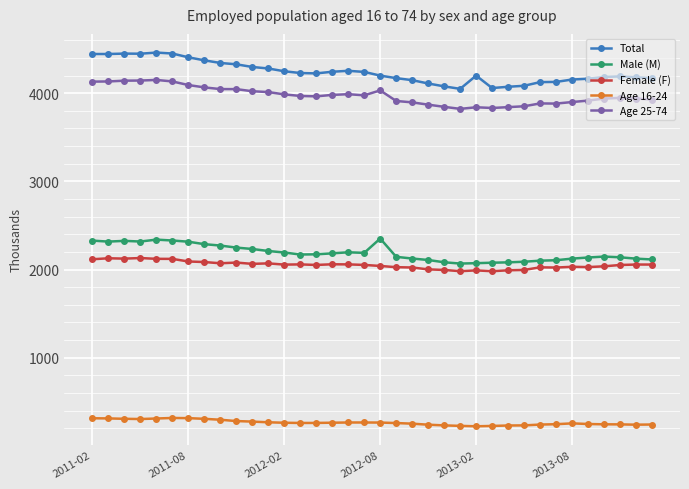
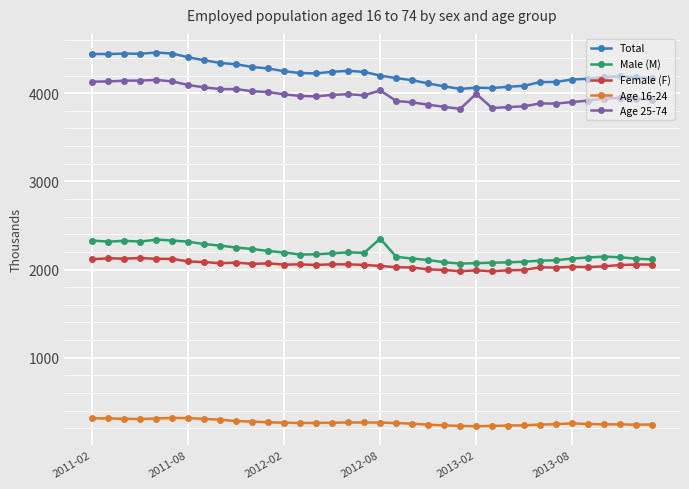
  {
    "Total": {
      "2011-02": 4400,
      "2011-08": 4400,
      "2012-02": 4200,
      "2012-08": 4200,
-     "2013-02": 4200,
+     "2013-02": 4100,
      "2013-08": 4200
    },
    "Male (M)": {
      "2011-02": 2300,
      "2011-08": 2300,
      "2012-02": 2200,
      "2012-08": 2400,
      "2013-02": 2100,
      "2013-08": 2100
    },
    "Female (F)": {
      "2011-02": 2100,
      "2011-08": 2100,
      "2012-02": 2100,
      "2012-08": 2000,
      "2013-02": 2000,
      "2013-08": 2000
    },
    "Age 16-24": {
      "2011-02": 300,
      "2011-08": 300,
      "2012-02": 300,
      "2012-08": 300,
      "2013-02": 200,
      "2013-08": 300
    },
    "Age 25-74": {
      "2011-02": 4100,
      "2011-08": 4100,
      "2012-02": 4000,
      "2012-08": 4000,
-     "2013-02": 3800,
+     "2013-02": 4000,
      "2013-08": 3900
    }
  }
